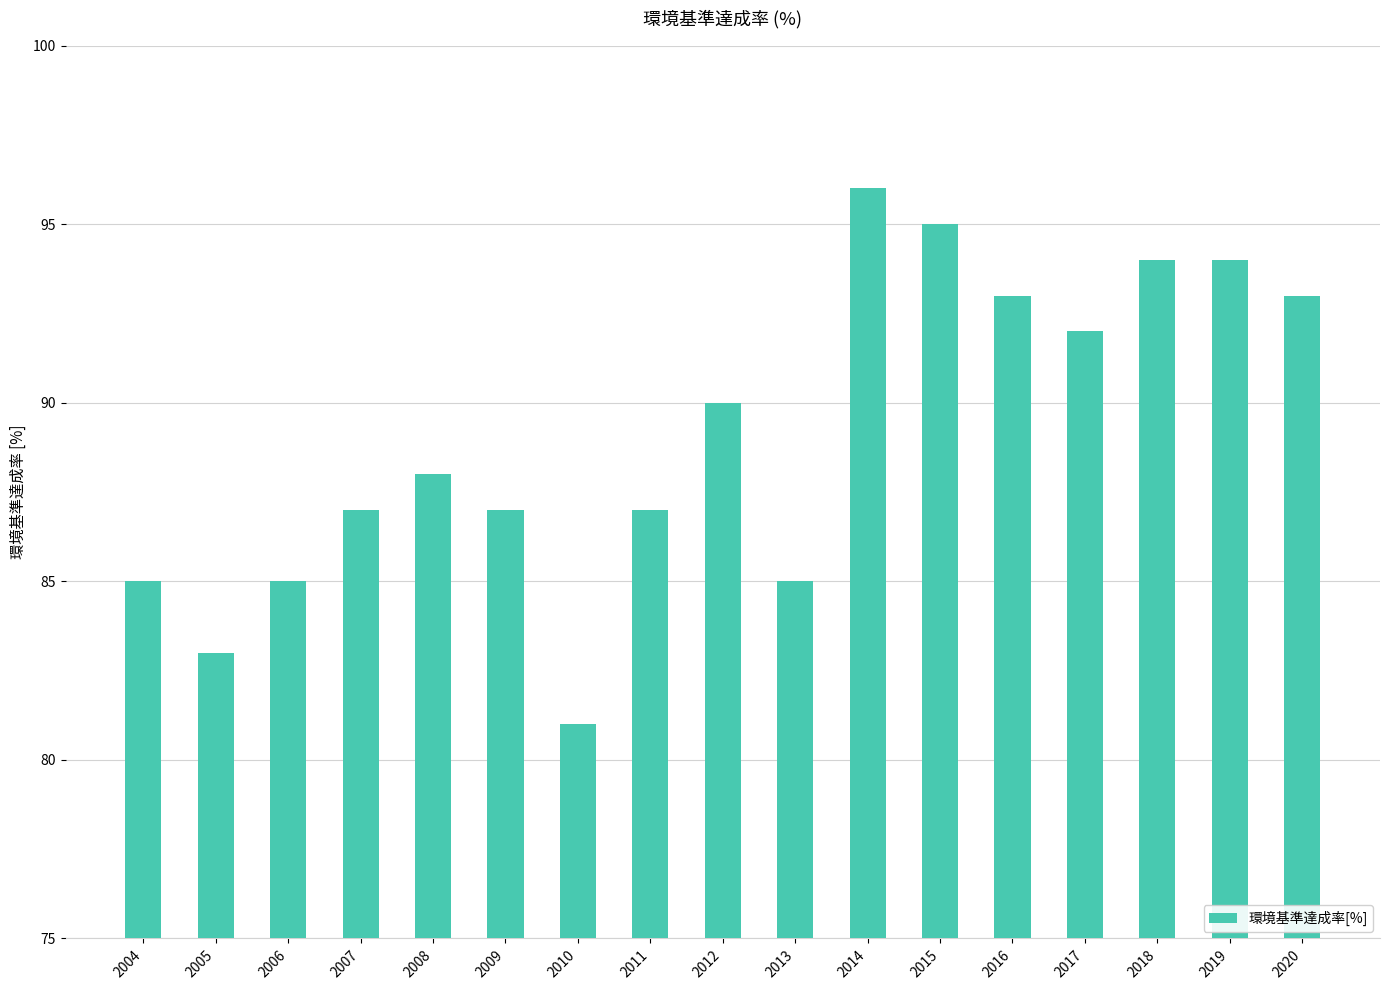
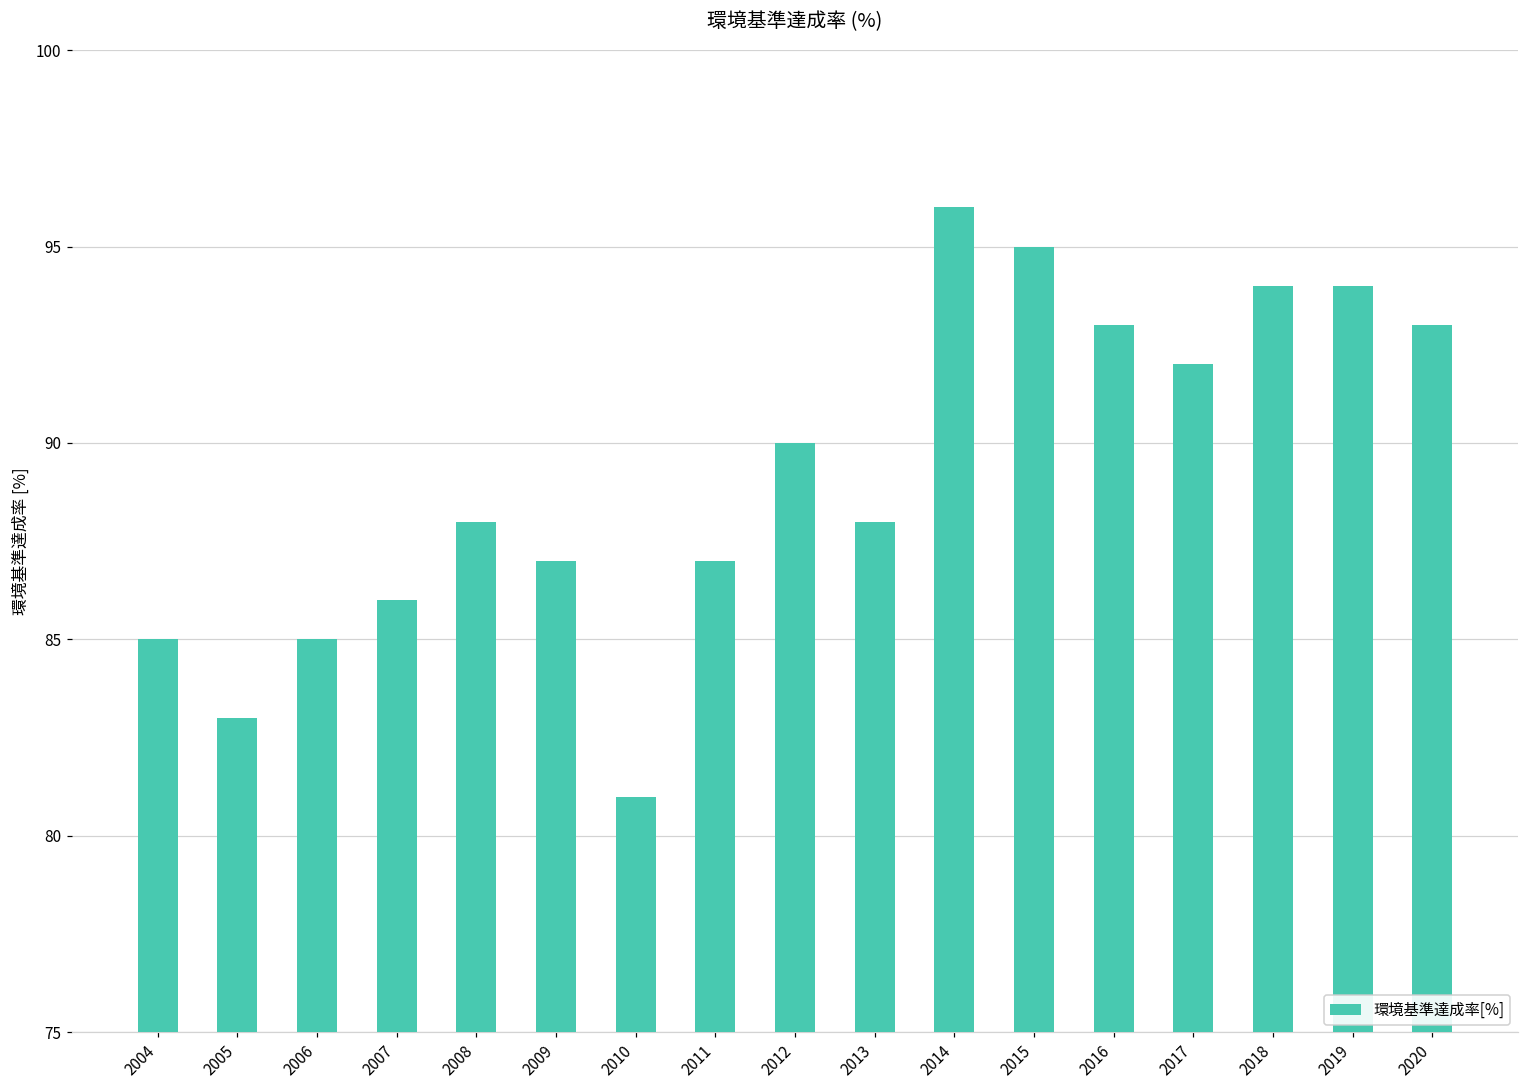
  {
    "2004": 85,
    "2005": 83,
    "2006": 85,
-   "2007": 87,
+   "2007": 86,
    "2008": 88,
    "2009": 87,
    "2010": 81,
    "2011": 87,
    "2012": 90,
-   "2013": 85,
+   "2013": 88,
    "2014": 96,
    "2015": 95,
    "2016": 93,
    "2017": 92,
    "2018": 94,
    "2019": 94,
    "2020": 93
  }
